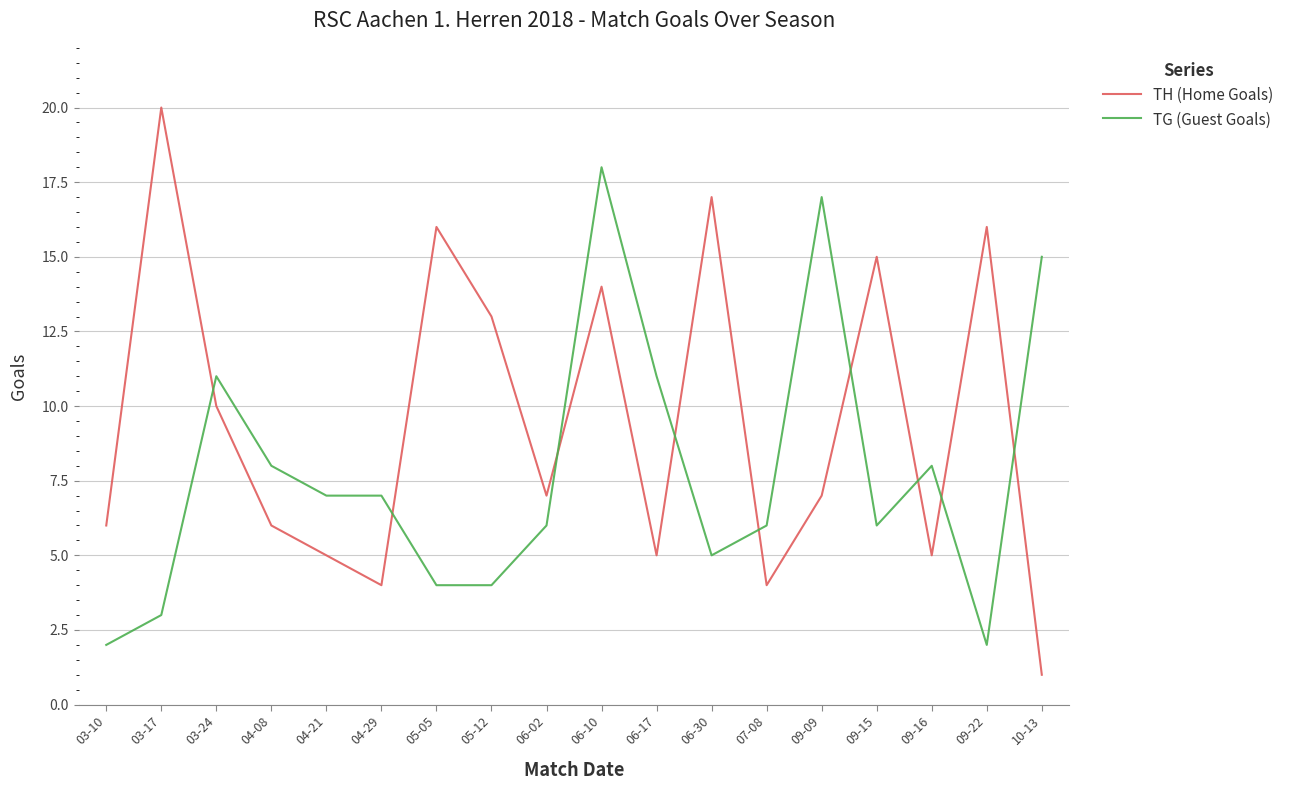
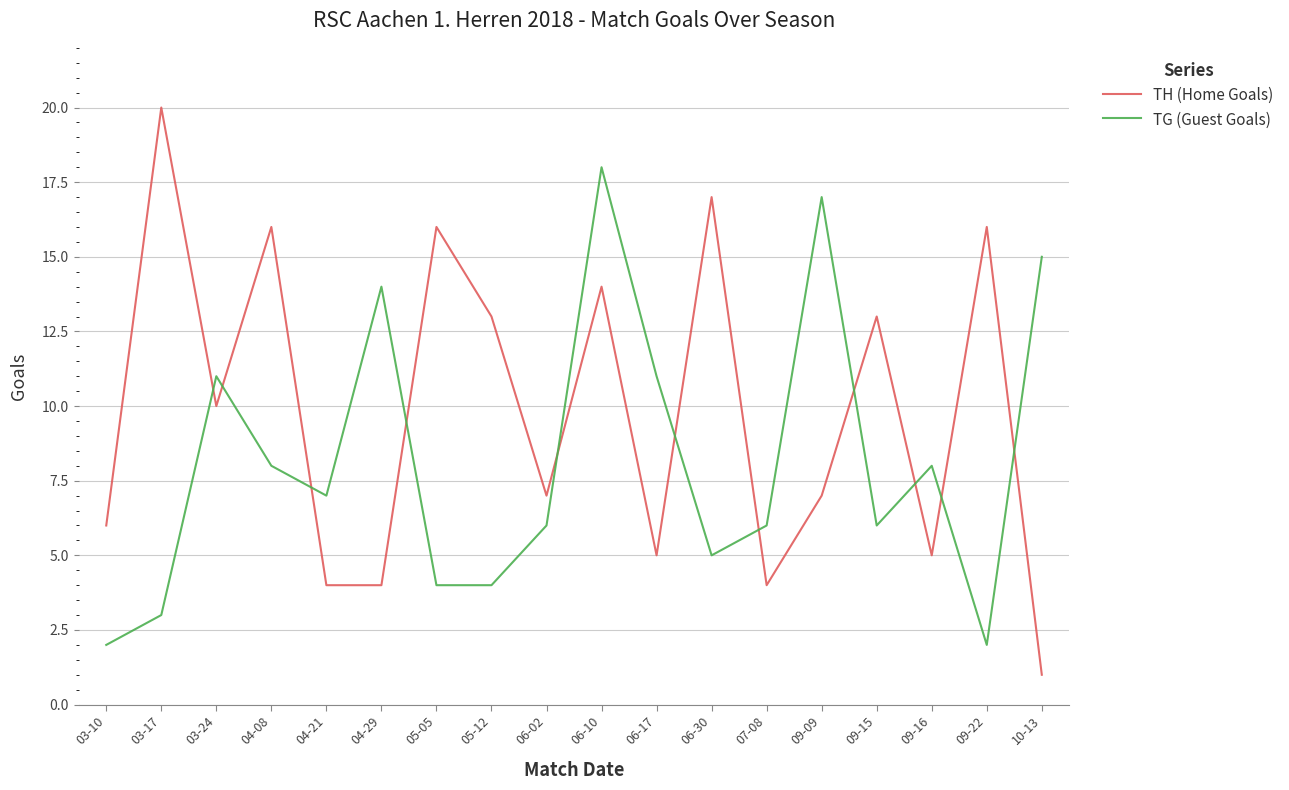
  {
    "TH (Home Goals)": {
      "03-10": 6,
      "03-17": 20,
      "03-24": 10,
-     "04-08": 6,
-     "04-21": 5,
+     "04-08": 16,
+     "04-21": 4,
      "04-29": 4,
      "05-05": 16,
      "05-12": 13,
      "06-02": 7,
      "06-10": 14,
      "06-17": 5,
      "06-30": 17,
      "07-08": 4,
      "09-09": 7,
-     "09-15": 15,
+     "09-15": 13,
      "09-16": 5,
      "09-22": 16,
      "10-13": 1
    },
    "TG (Guest Goals)": {
      "03-10": 2,
      "03-17": 3,
      "03-24": 11,
      "04-08": 8,
      "04-21": 7,
-     "04-29": 7,
+     "04-29": 14,
      "05-05": 4,
      "05-12": 4,
      "06-02": 6,
      "06-10": 18,
      "06-17": 11,
      "06-30": 5,
      "07-08": 6,
      "09-09": 17,
      "09-15": 6,
      "09-16": 8,
      "09-22": 2,
      "10-13": 15
    }
  }
